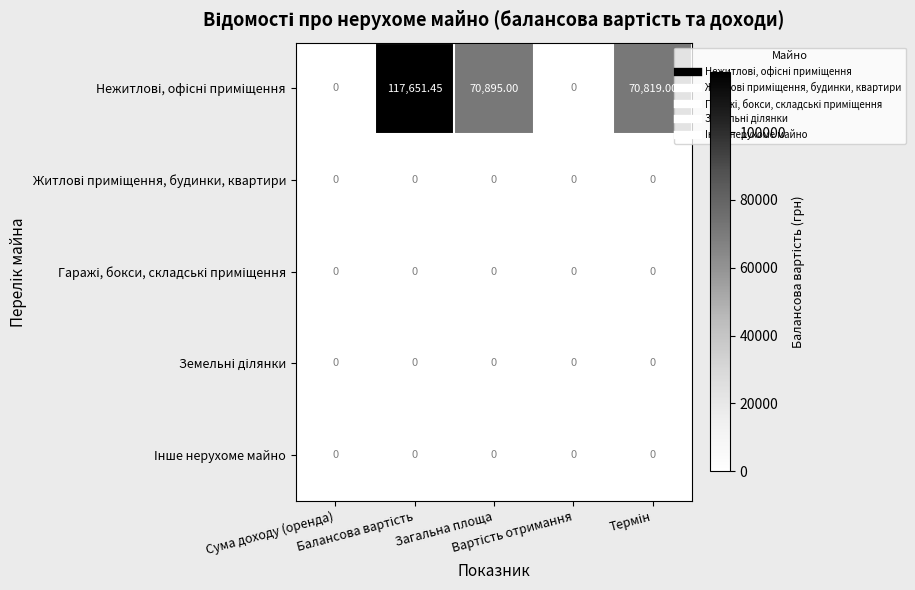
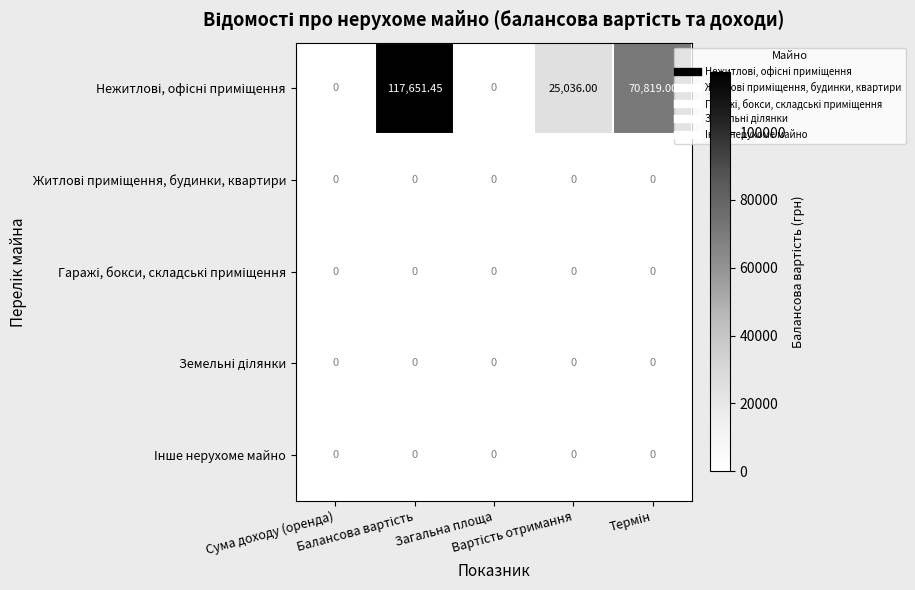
  {
    "Нежитлові, офісні приміщення": {
      "Сума доходу (оренда)": "0",
      "Балансова вартість": "117,651.45",
-     "Загальна площа": "70,895.00",
-     "Вартість отримання": "0"
+     "Загальна площа": "0",
+     "Вартість отримання": "25,036.00"
    },
    "Житлові приміщення, будинки, квартири": {
      "Сума доходу (оренда)": "0",
      "Балансова вартість": "0",
      "Загальна площа": "0",
      "Вартість отримання": "0",
      "Термін": "0"
    },
    "Гаражі, бокси, складські приміщення": {
      "Сума доходу (оренда)": "0",
      "Балансова вартість": "0",
      "Загальна площа": "0",
      "Вартість отримання": "0",
      "Термін": "0"
    },
    "Земельні ділянки": {
      "Сума доходу (оренда)": "0",
      "Балансова вартість": "0",
      "Загальна площа": "0",
      "Вартість отримання": "0",
      "Термін": "0"
    },
    "Інше нерухоме майно": {
      "Сума доходу (оренда)": "0",
      "Балансова вартість": "0",
      "Загальна площа": "0",
      "Вартість отримання": "0",
      "Термін": "0"
    }
  }
